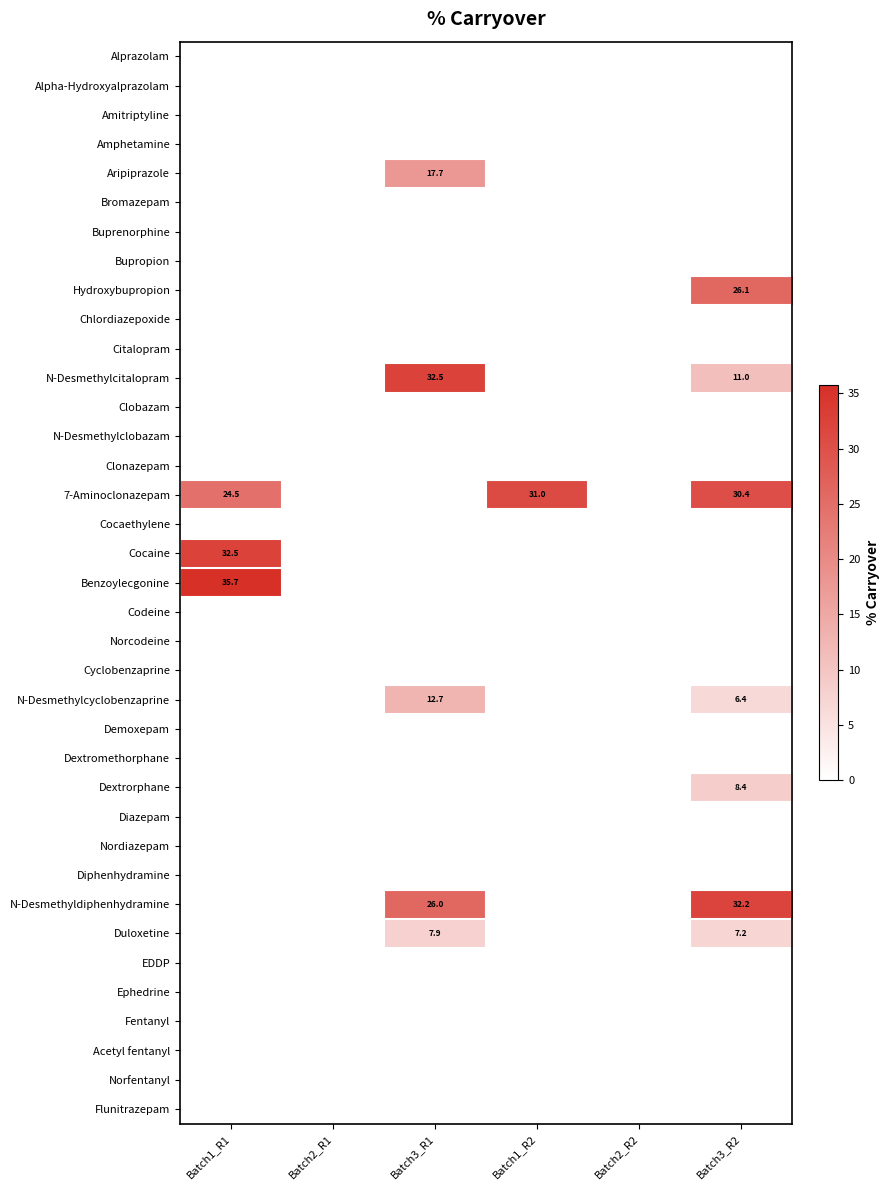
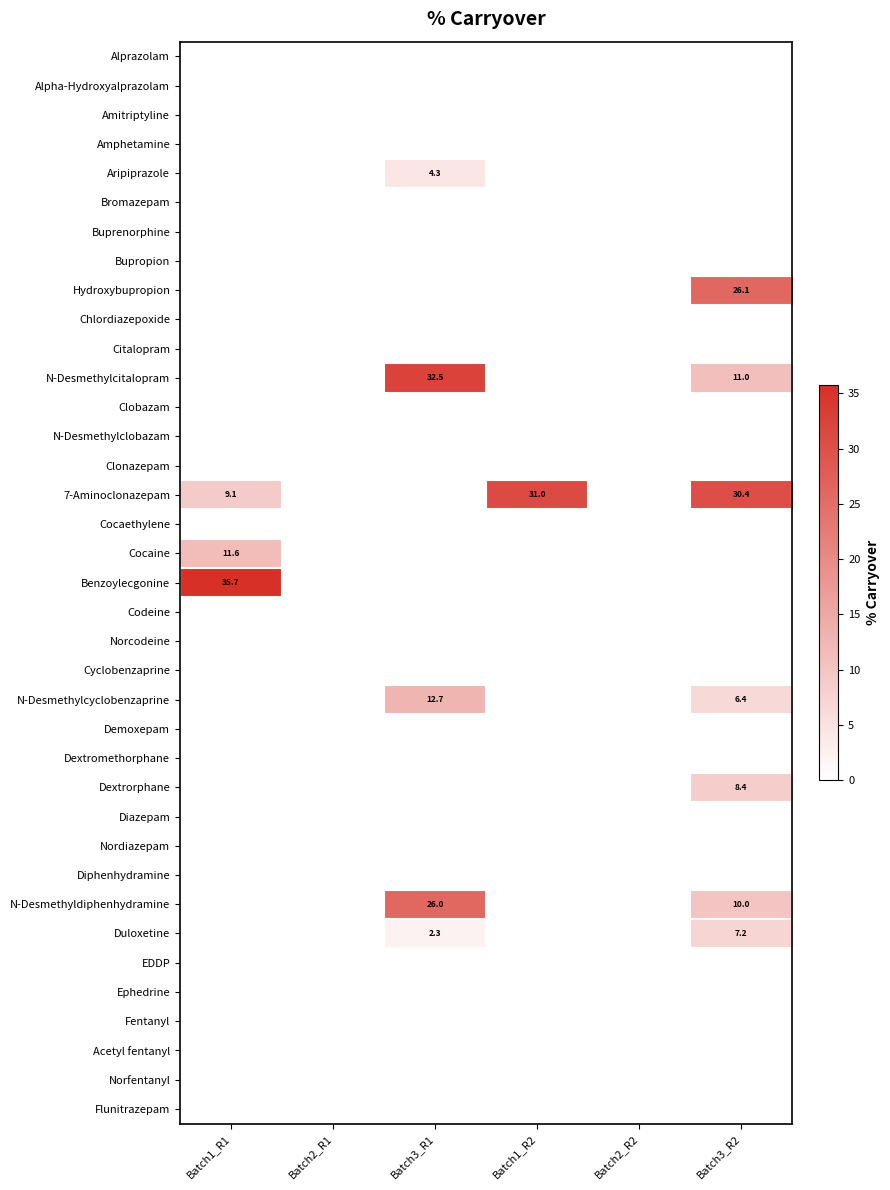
  {
    "Aripiprazole": {
-     "Batch3_R1": 17.7
+     "Batch3_R1": 4.3
    },
    "Hydroxybupropion": {
      "Batch3_R2": 26.1
    },
    "N-Desmethylcitalopram": {
      "Batch3_R1": 32.5,
      "Batch3_R2": 11.0
    },
    "7-Aminoclonazepam": {
-     "Batch1_R1": 24.5,
+     "Batch1_R1": 9.1,
      "Batch1_R2": 31.0,
      "Batch3_R2": 30.4
    },
    "Cocaine": {
-     "Batch1_R1": 32.5
+     "Batch1_R1": 11.6
    },
    "Benzoylecgonine": {
      "Batch1_R1": 35.7
    },
    "N-Desmethylcyclobenzaprine": {
      "Batch3_R1": 12.7,
      "Batch3_R2": 6.4
    },
    "Dextrorphane": {
      "Batch3_R2": 8.4
    },
    "N-Desmethyldiphenhydramine": {
      "Batch3_R1": 26.0,
-     "Batch3_R2": 32.2
+     "Batch3_R2": 10.0
    },
    "Duloxetine": {
-     "Batch3_R1": 7.9,
+     "Batch3_R1": 2.3,
      "Batch3_R2": 7.2
    }
  }
